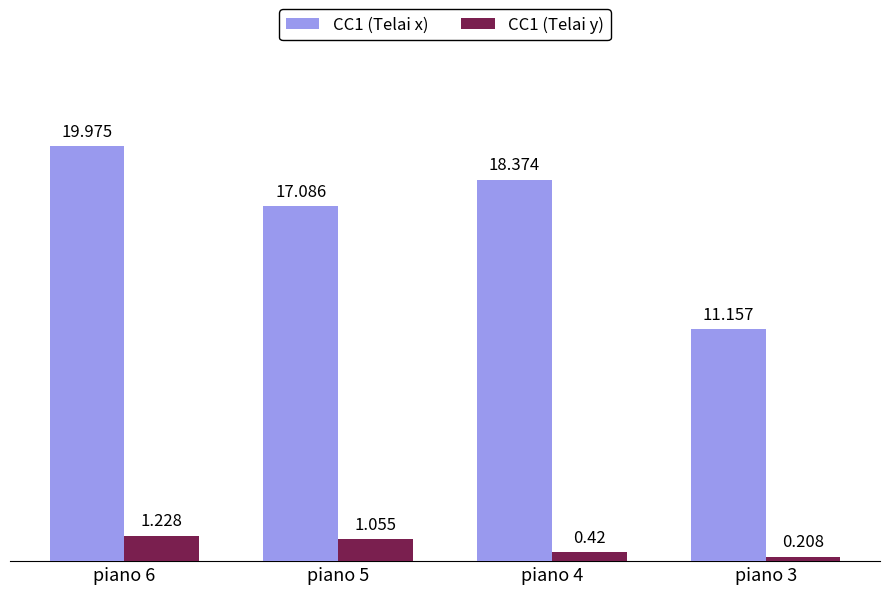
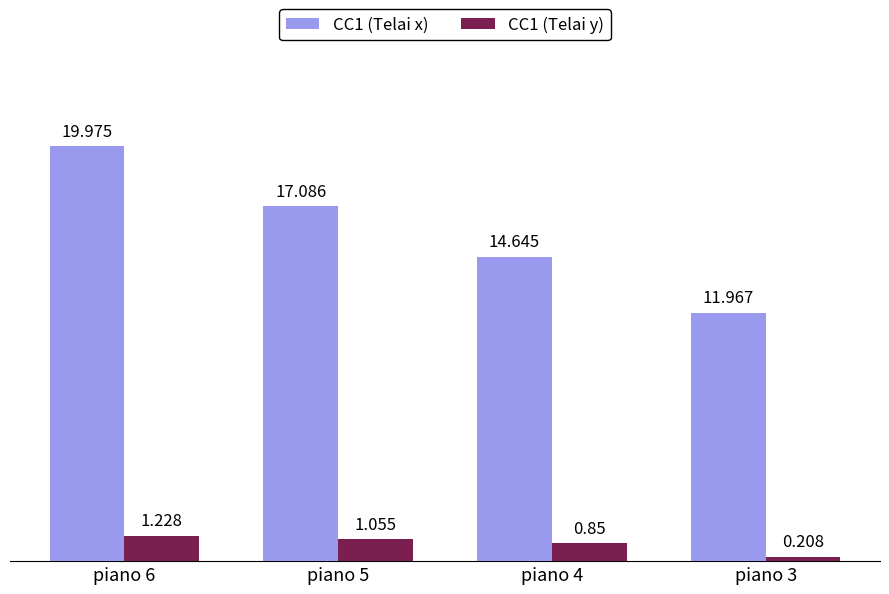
  {
    "CC1 (Telai x)": {
      "piano 6": 19.975,
      "piano 5": 17.086,
-     "piano 4": 18.374,
-     "piano 3": 11.157
+     "piano 4": 14.645,
+     "piano 3": 11.967
    },
    "CC1 (Telai y)": {
      "piano 6": 1.228,
      "piano 5": 1.055,
-     "piano 4": 0.42,
+     "piano 4": 0.85,
      "piano 3": 0.208
    }
  }
